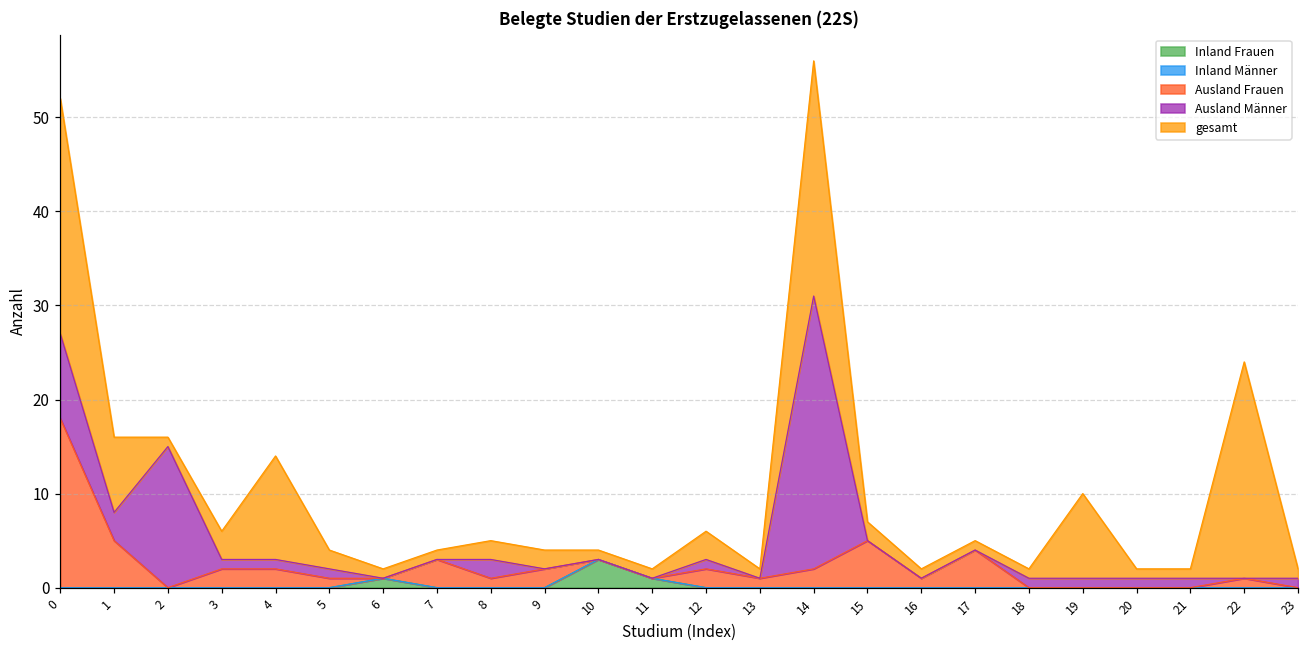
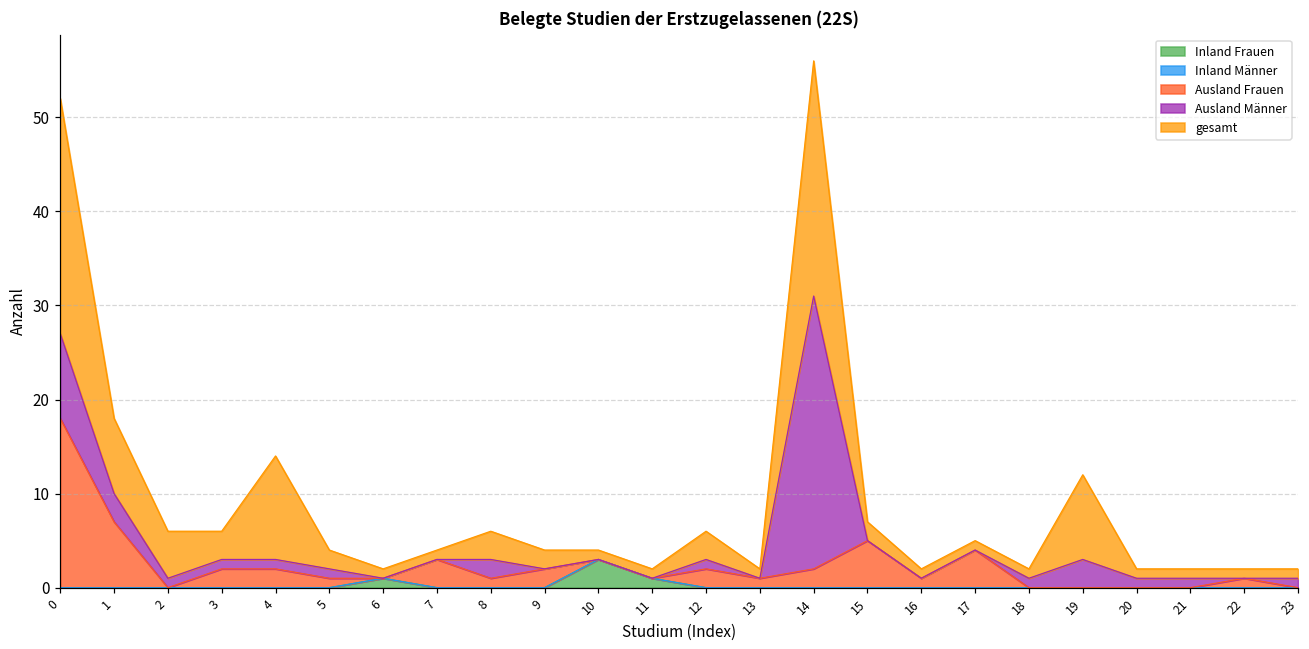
  {
    "Inland Männer": {
      "0": 0,
      "1": 0,
      "3": 0,
      "4": 0,
      "5": 0,
      "7": 0,
      "8": 0,
      "9": 0,
      "12": 0,
      "13": 0,
      "14": 0,
      "15": 0,
      "16": 0,
      "17": 0,
      "22": 0
    },
    "Ausland Frauen": {
      "0": 18,
-     "1": 5,
+     "1": 7,
      "3": 2,
      "4": 2,
      "5": 1,
      "8": 1,
      "12": 2,
      "14": 2
    },
    "Ausland Männer": {
      "0": 9,
      "1": 3,
-     "2": 15,
+     "2": 1,
      "3": 1,
      "4": 1,
      "5": 1,
      "8": 2,
      "12": 1,
      "14": 29,
      "18": 1,
-     "19": 1,
+     "19": 3,
      "20": 1,
      "21": 1,
      "23": 1
    },
    "gesamt": {
      "0": 25,
      "1": 8,
-     "2": 1,
+     "2": 5,
      "3": 3,
      "4": 11,
      "5": 2,
      "6": 1,
      "7": 1,
-     "8": 2,
+     "8": 3,
      "9": 2,
      "10": 1,
      "11": 1,
      "12": 3,
      "13": 1,
      "14": 25,
      "15": 2,
      "16": 1,
      "17": 1,
      "18": 1,
      "19": 9,
      "20": 1,
      "21": 1,
-     "22": 23,
+     "22": 1,
      "23": 1
    }
  }
